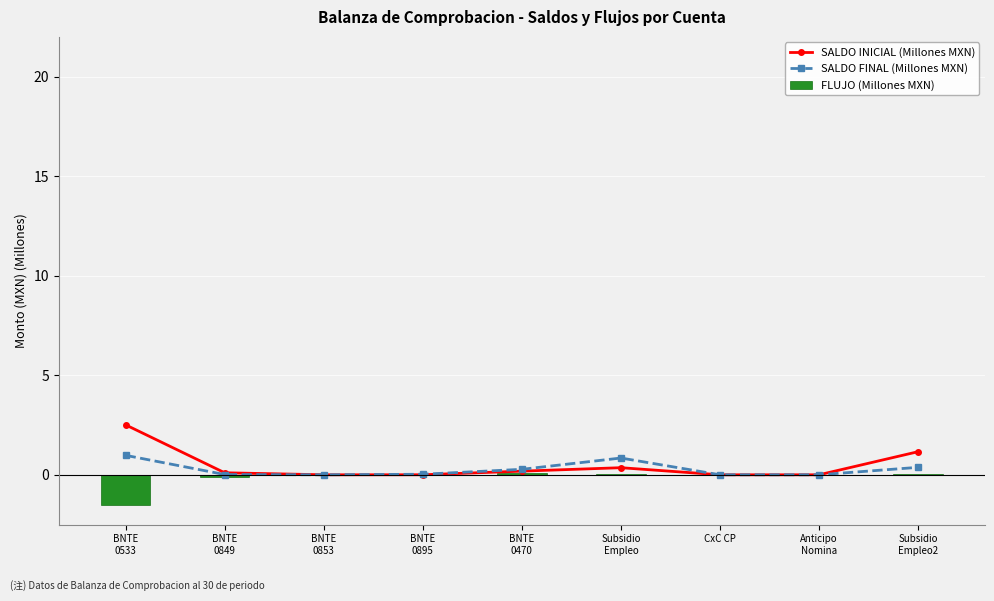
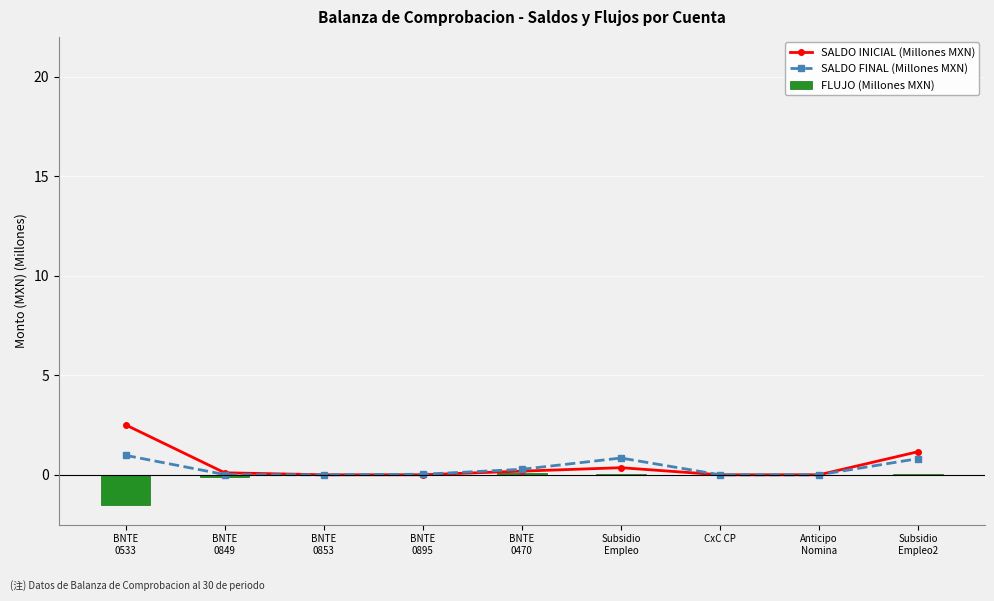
  {
    "SALDO INICIAL (Millones MXN)": {
      "BNTE 0533": 2.5,
      "Subsidio Empleo": 0.4,
      "Subsidio Empleo2": 1.2
    },
    "FLUJO (Millones MXN)": {
      "BNTE 0533": -1.5,
      "BNTE 0853": 0.0,
      "CxC CP": 0.0
    },
    "SALDO FINAL (Millones MXN)": {
      "BNTE 0533": 1.0,
      "Subsidio Empleo": 0.8,
-     "Subsidio Empleo2": 0.4
+     "Subsidio Empleo2": 0.8
    }
  }
